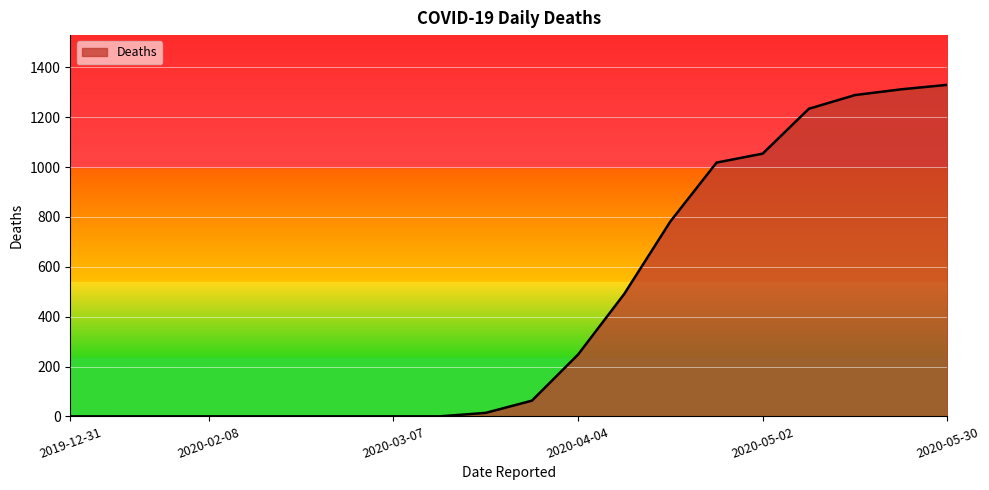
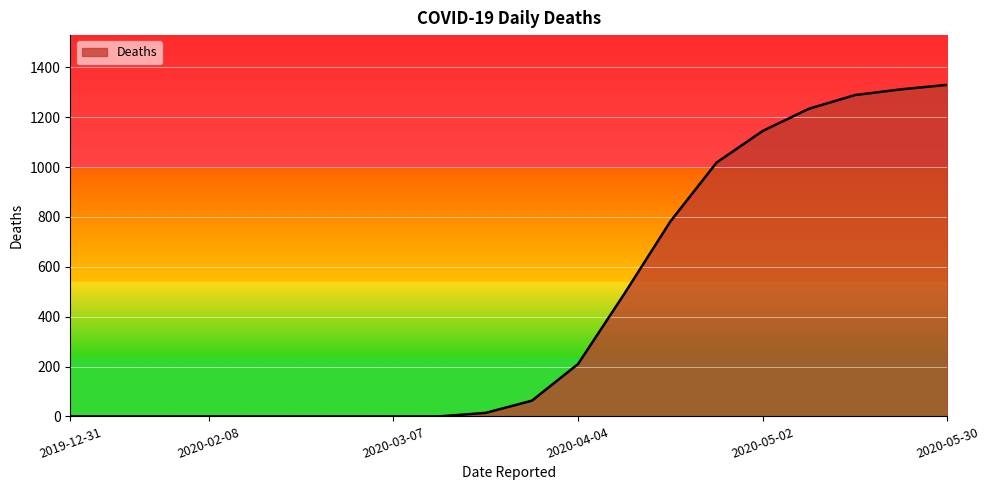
  {
    "2019-12-31": 0,
    "2020-02-08": 0,
    "2020-03-07": 0,
-   "2020-04-04": 250,
-   "2020-05-02": 1050,
+   "2020-04-04": 210,
+   "2020-05-02": 1150,
    "2020-05-30": 1330
  }
